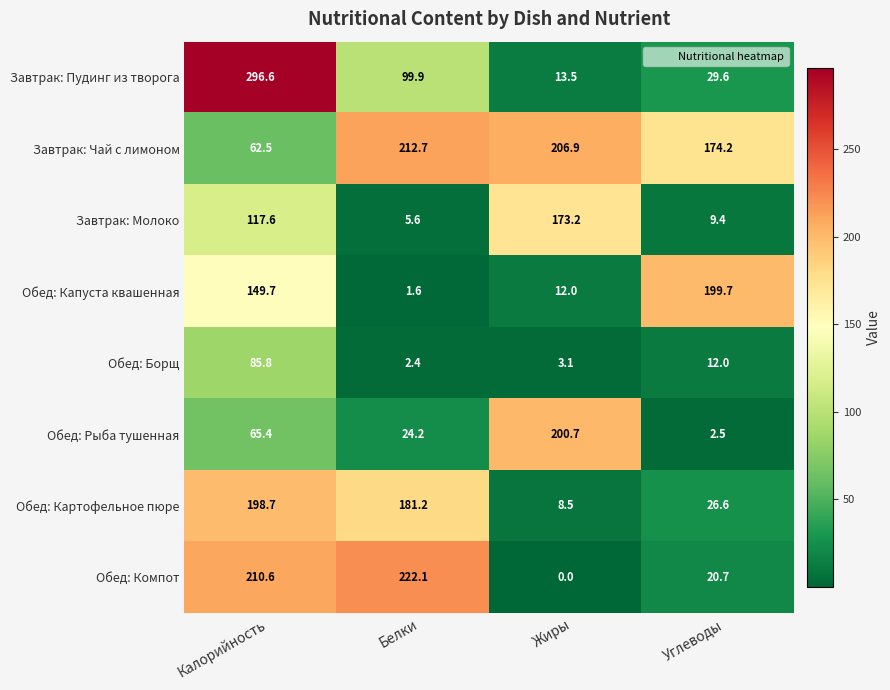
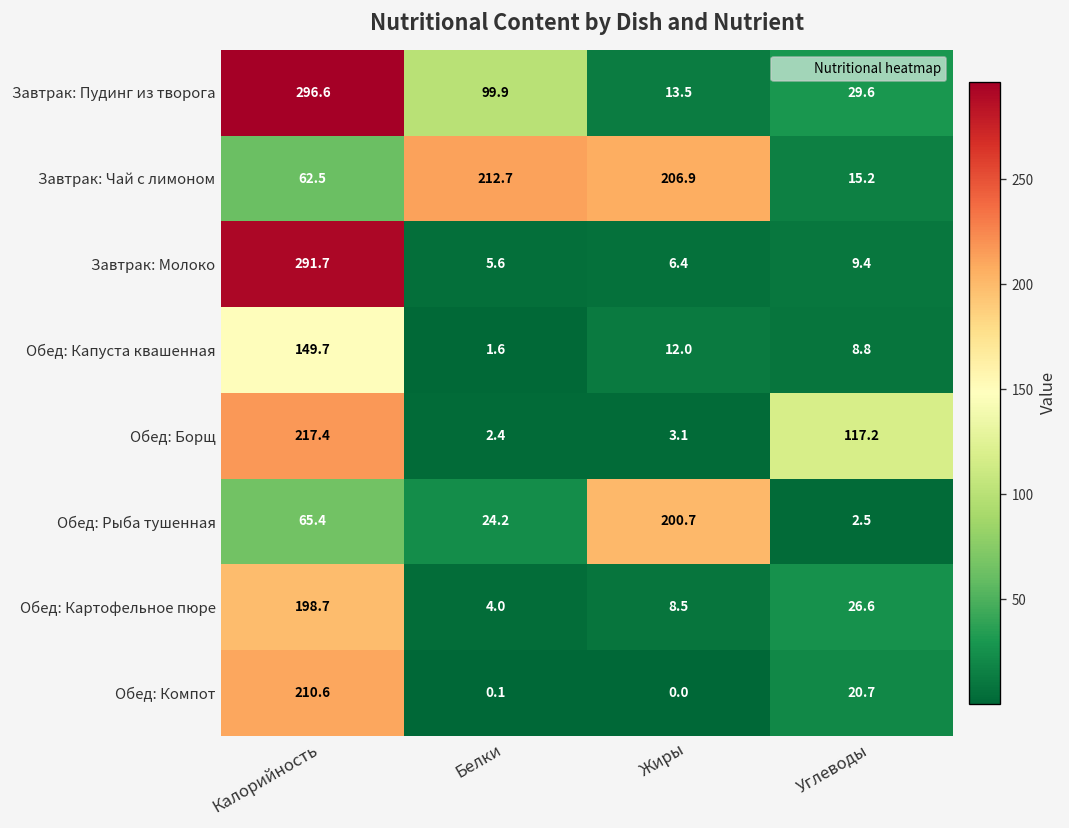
  {
    "Завтрак: Пудинг из творога": {
      "Калорийность": 296.6,
      "Белки": 99.9,
      "Жиры": 13.5,
      "Углеводы": 29.6
    },
    "Завтрак: Чай с лимоном": {
      "Калорийность": 62.5,
      "Белки": 212.7,
      "Жиры": 206.9,
-     "Углеводы": 174.2
+     "Углеводы": 15.2
    },
    "Завтрак: Молоко": {
-     "Калорийность": 117.6,
+     "Калорийность": 291.7,
      "Белки": 5.6,
-     "Жиры": 173.2,
+     "Жиры": 6.4,
      "Углеводы": 9.4
    },
    "Обед: Капуста квашенная": {
      "Калорийность": 149.7,
      "Белки": 1.6,
      "Жиры": 12.0,
-     "Углеводы": 199.7
+     "Углеводы": 8.8
    },
    "Обед: Борщ": {
-     "Калорийность": 85.8,
+     "Калорийность": 217.4,
      "Белки": 2.4,
      "Жиры": 3.1,
-     "Углеводы": 12.0
+     "Углеводы": 117.2
    },
    "Обед: Рыба тушенная": {
      "Калорийность": 65.4,
      "Белки": 24.2,
      "Жиры": 200.7,
      "Углеводы": 2.5
    },
    "Обед: Картофельное пюре": {
      "Калорийность": 198.7,
-     "Белки": 181.2,
+     "Белки": 4.0,
      "Жиры": 8.5,
      "Углеводы": 26.6
    },
    "Обед: Компот": {
      "Калорийность": 210.6,
-     "Белки": 222.1,
+     "Белки": 0.1,
      "Жиры": 0.0,
      "Углеводы": 20.7
    }
  }
